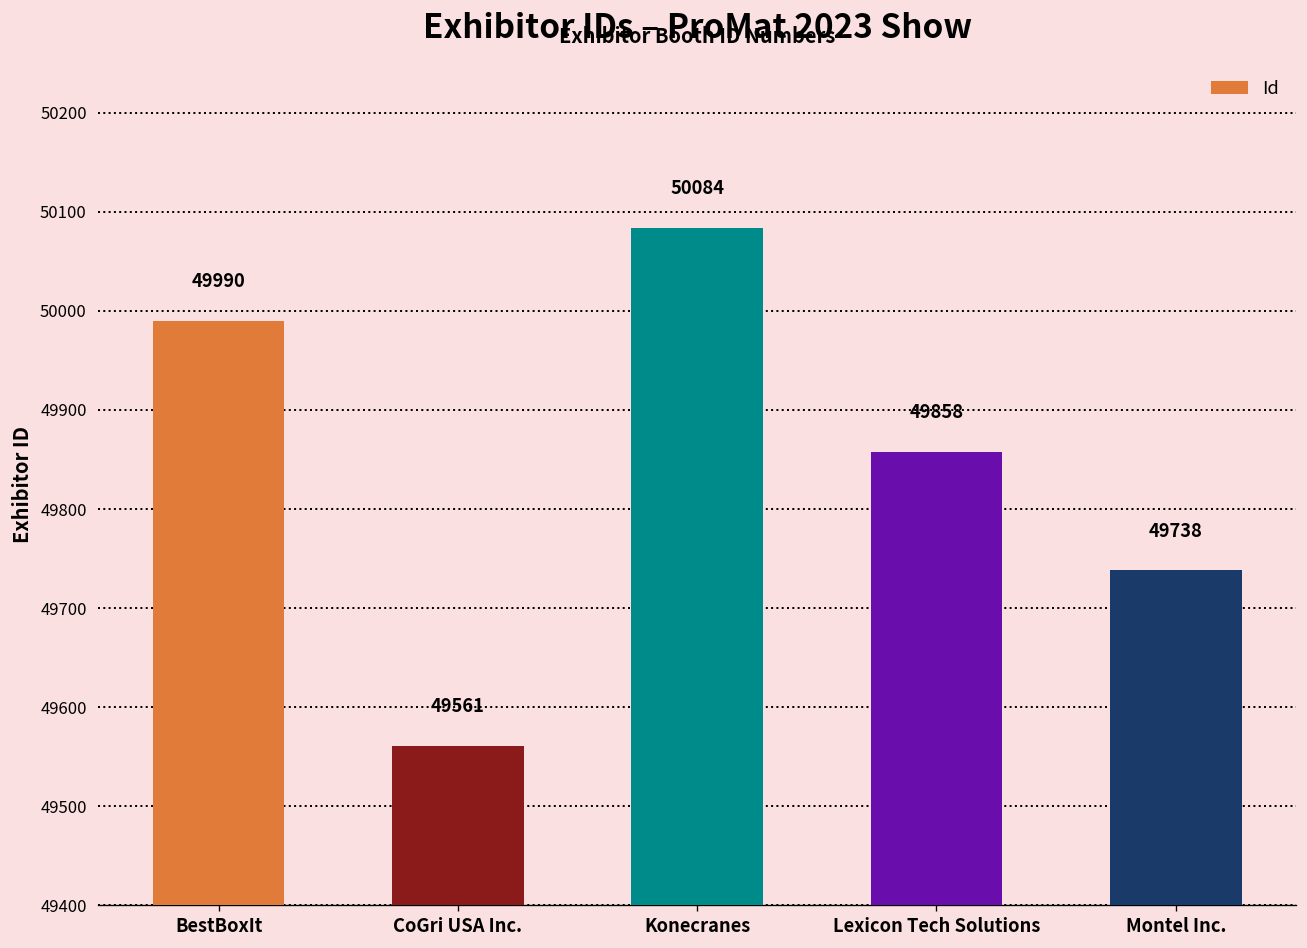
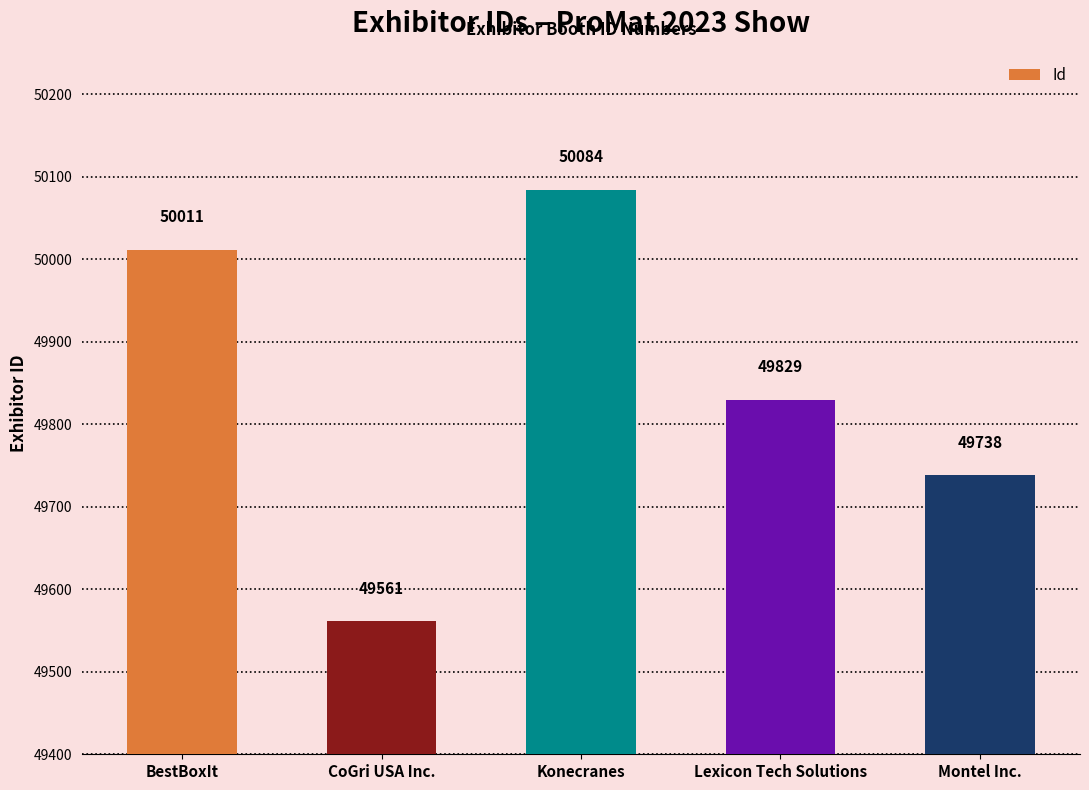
  {
-   "BestBoxIt": 49990,
+   "BestBoxIt": 50011,
    "CoGri USA Inc.": 49561,
    "Konecranes": 50084,
-   "Lexicon Tech Solutions": 49858,
+   "Lexicon Tech Solutions": 49829,
    "Montel Inc.": 49738
  }
